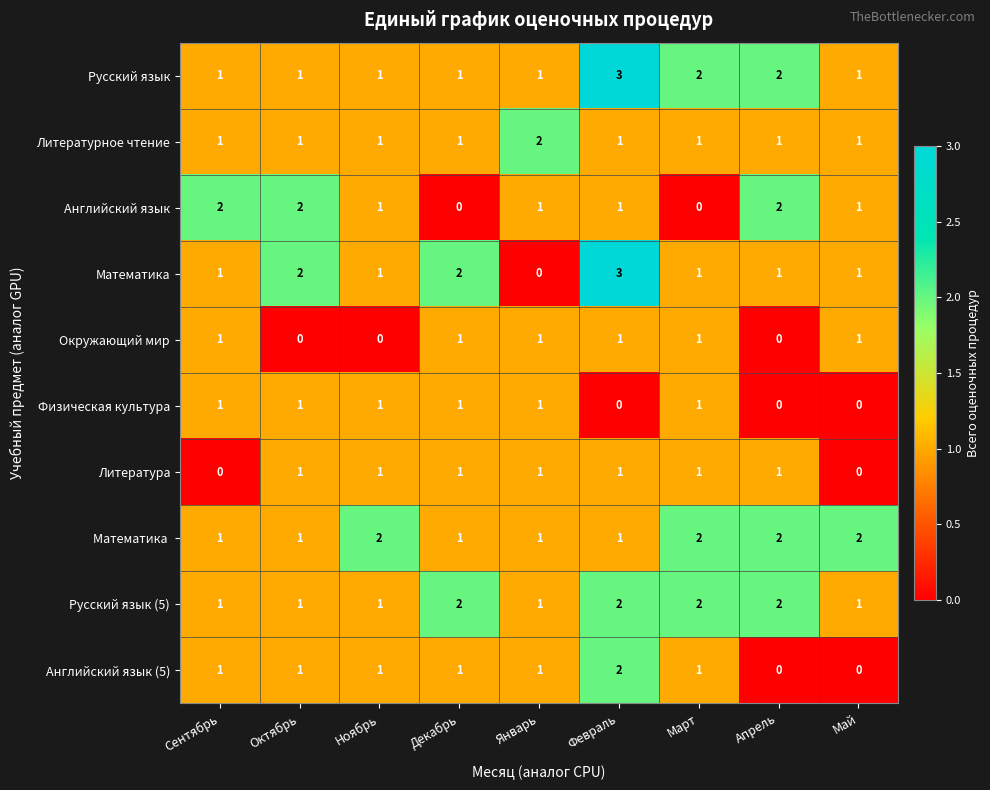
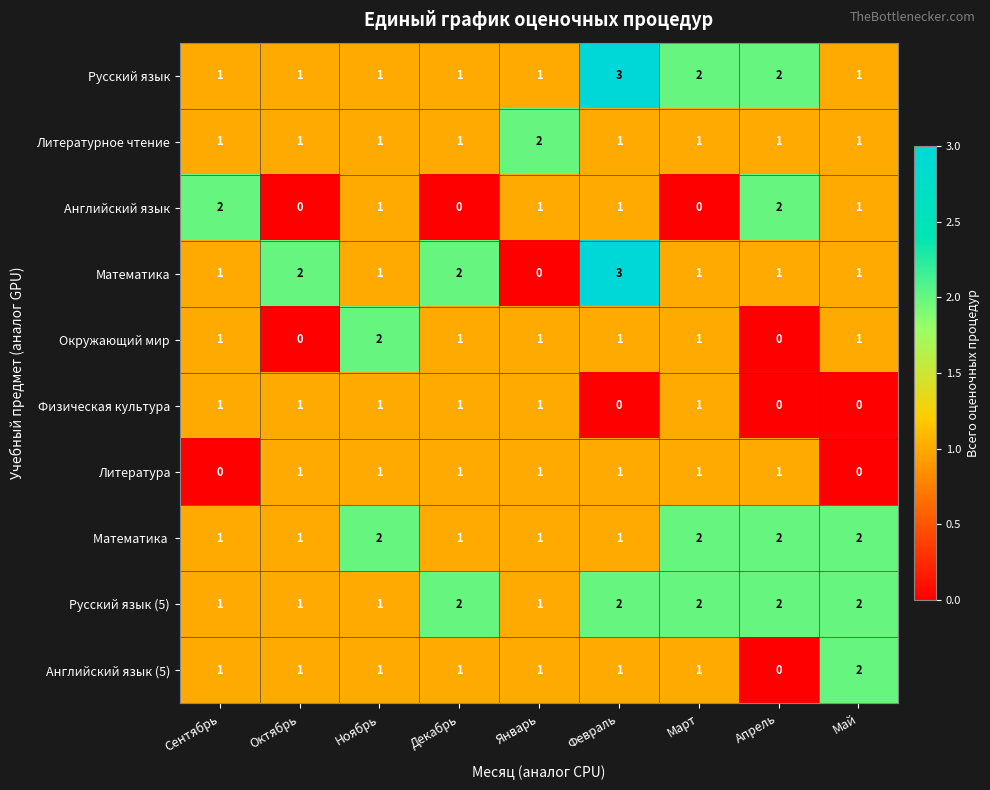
  {
    "Русский язык": {
      "Сентябрь": 1,
      "Октябрь": 1,
      "Ноябрь": 1,
      "Декабрь": 1,
      "Январь": 1,
      "Февраль": 3,
      "Март": 2,
      "Апрель": 2,
      "Май": 1
    },
    "Литературное чтение": {
      "Сентябрь": 1,
      "Октябрь": 1,
      "Ноябрь": 1,
      "Декабрь": 1,
      "Январь": 2,
      "Февраль": 1,
      "Март": 1,
      "Апрель": 1,
      "Май": 1
    },
    "Английский язык": {
      "Сентябрь": 2,
-     "Октябрь": 2,
+     "Октябрь": 0,
      "Ноябрь": 1,
      "Декабрь": 0,
      "Январь": 1,
      "Февраль": 1,
      "Март": 0,
      "Апрель": 2,
      "Май": 1
    },
    "Окружающий мир": {
      "Сентябрь": 1,
      "Октябрь": 0,
-     "Ноябрь": 0,
+     "Ноябрь": 2,
      "Декабрь": 1,
      "Январь": 1,
      "Февраль": 1,
      "Март": 1,
      "Апрель": 0,
      "Май": 1
    },
    "Физическая культура": {
      "Сентябрь": 1,
      "Октябрь": 1,
      "Ноябрь": 1,
      "Декабрь": 1,
      "Январь": 1,
      "Февраль": 0,
      "Март": 1,
      "Апрель": 0,
      "Май": 0
    },
    "Литература": {
      "Сентябрь": 0,
      "Октябрь": 1,
      "Ноябрь": 1,
      "Декабрь": 1,
      "Январь": 1,
      "Февраль": 1,
      "Март": 1,
      "Апрель": 1,
      "Май": 0
    },
    "Русский язык (5)": {
      "Сентябрь": 1,
      "Октябрь": 1,
      "Ноябрь": 1,
      "Декабрь": 2,
      "Январь": 1,
      "Февраль": 2,
      "Март": 2,
      "Апрель": 2,
-     "Май": 1
+     "Май": 2
    },
    "Английский язык (5)": {
      "Сентябрь": 1,
      "Октябрь": 1,
      "Ноябрь": 1,
      "Декабрь": 1,
      "Январь": 1,
-     "Февраль": 2,
+     "Февраль": 1,
      "Март": 1,
      "Апрель": 0,
-     "Май": 0
+     "Май": 2
    }
  }
